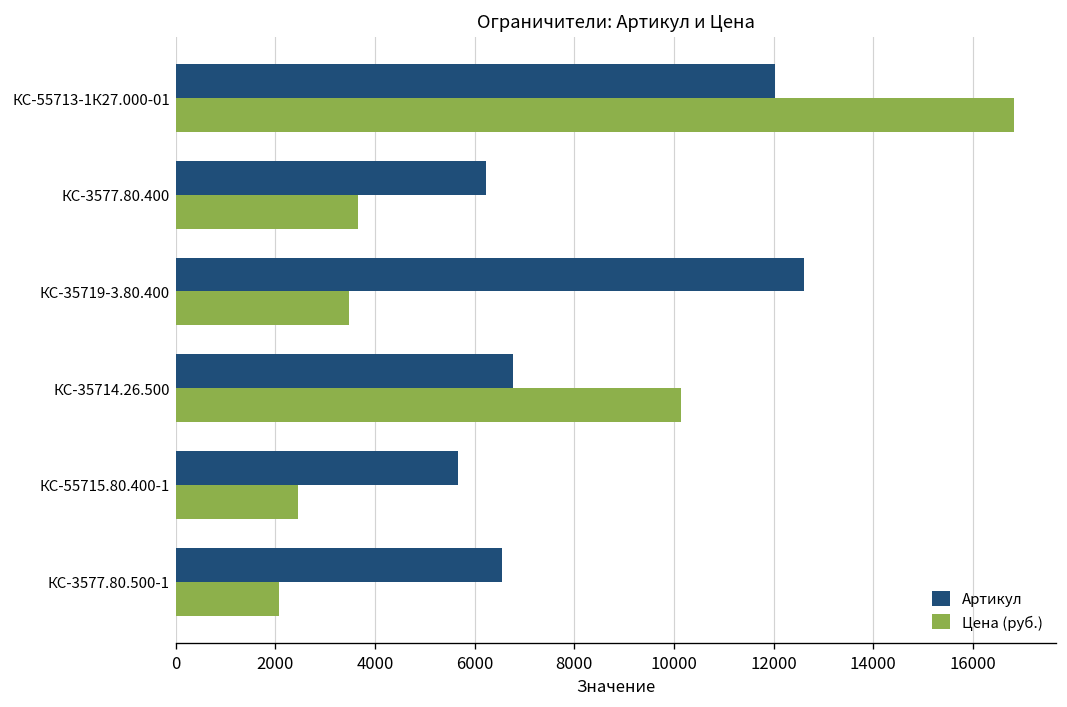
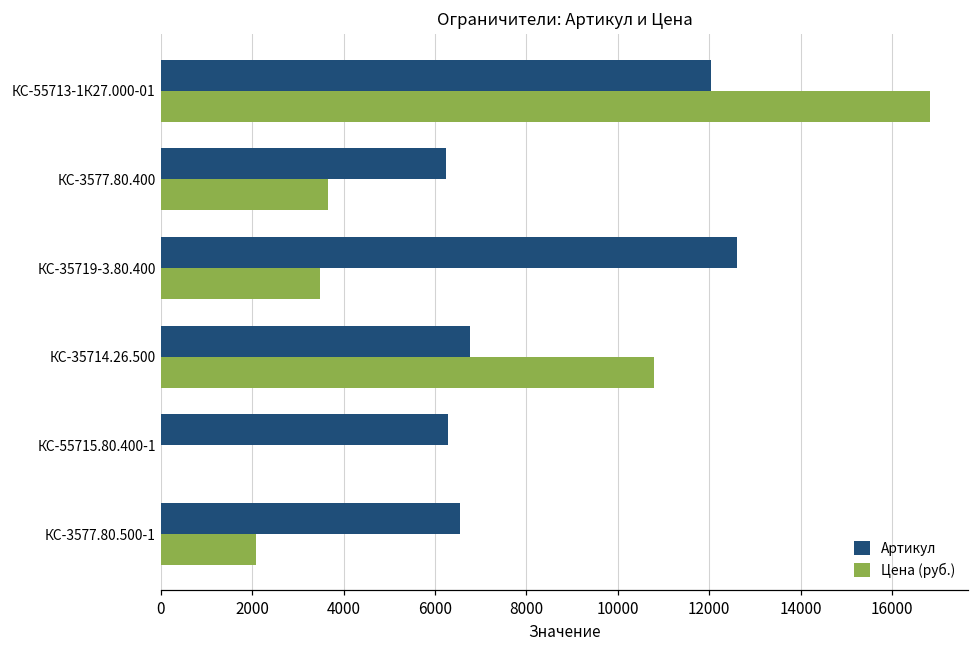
  {
    "Артикул": {
      "КС-55713-1К27.000-01": 12000,
      "КС-3577.80.400": 6200,
      "КС-35719-3.80.400": 12600,
      "КС-35714.26.500": 6800,
-     "КС-55715.80.400-1": 5700,
+     "КС-55715.80.400-1": 6300,
      "КС-3577.80.500-1": 6600
    },
    "Цена (руб.)": {
      "КС-55713-1К27.000-01": 16800,
      "КС-3577.80.400": 3700,
      "КС-35719-3.80.400": 3500,
-     "КС-35714.26.500": 10100,
-     "КС-55715.80.400-1": 2500,
+     "КС-35714.26.500": 10800,
+     "КС-55715.80.400-1": 0,
      "КС-3577.80.500-1": 2100
    }
  }
